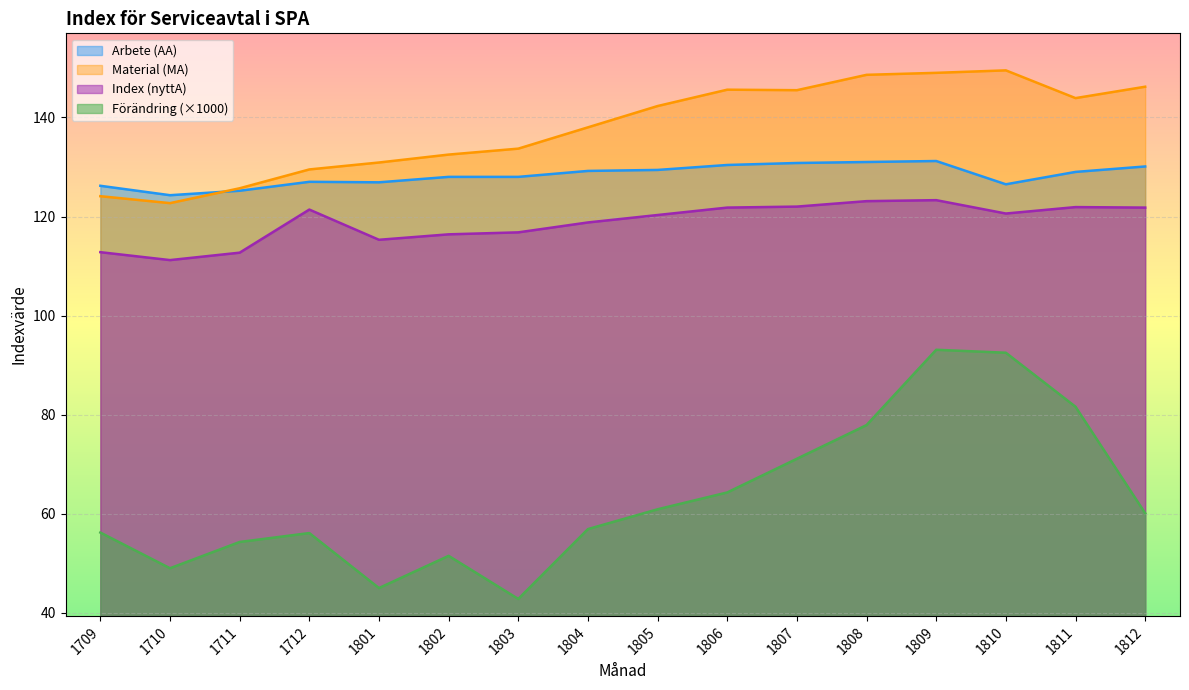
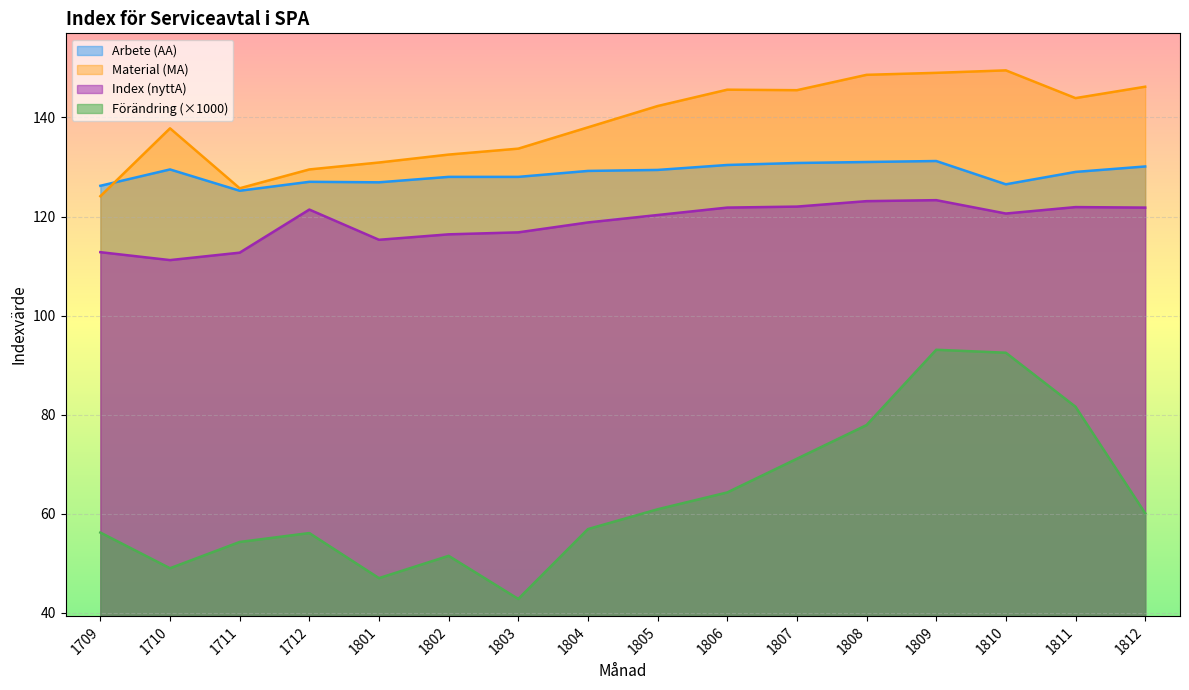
  {
    "Arbete (AA)": {
      "1709": 126,
-     "1710": 124,
+     "1710": 130,
      "1712": 127,
      "1801": 127,
      "1802": 128,
      "1803": 128,
      "1804": 129,
      "1805": 129,
      "1806": 130,
      "1807": 131,
      "1808": 131,
      "1809": 131,
      "1810": 127,
      "1811": 129,
      "1812": 130
    },
    "Material (MA)": {
      "1709": 124,
-     "1710": 123,
+     "1710": 138,
      "1712": 130,
      "1801": 131,
      "1802": 133,
      "1803": 134,
      "1804": 138,
      "1805": 142,
      "1806": 146,
      "1807": 146,
      "1808": 149,
      "1809": 149,
      "1810": 150,
      "1811": 144,
      "1812": 146
    },
    "Index (nyttA)": {
      "1709": 113,
      "1710": 111,
      "1711": 113,
      "1712": 121,
      "1801": 115,
      "1802": 116,
      "1803": 117,
      "1804": 119,
      "1805": 120,
      "1806": 122,
      "1807": 122,
      "1808": 123,
      "1809": 123,
      "1810": 121,
      "1811": 122,
      "1812": 122
    },
    "Förändring (×1000)": {
      "1709": 56,
      "1710": 49,
      "1711": 54,
      "1712": 56,
-     "1801": 45,
+     "1801": 47,
      "1802": 52,
      "1803": 43,
      "1804": 57,
      "1805": 61,
      "1806": 64,
      "1807": 71,
      "1808": 78,
      "1809": 93,
      "1810": 93,
      "1811": 82,
      "1812": 60
    }
  }
